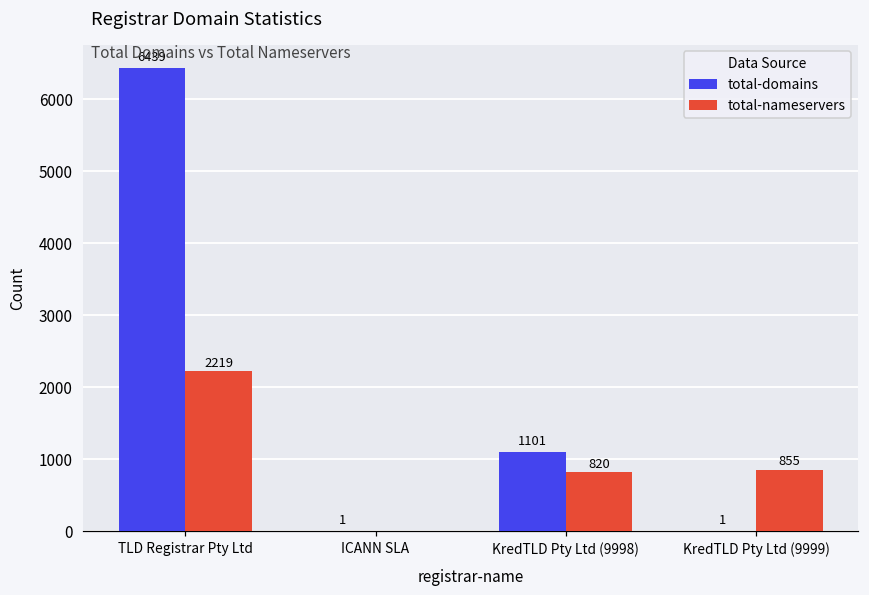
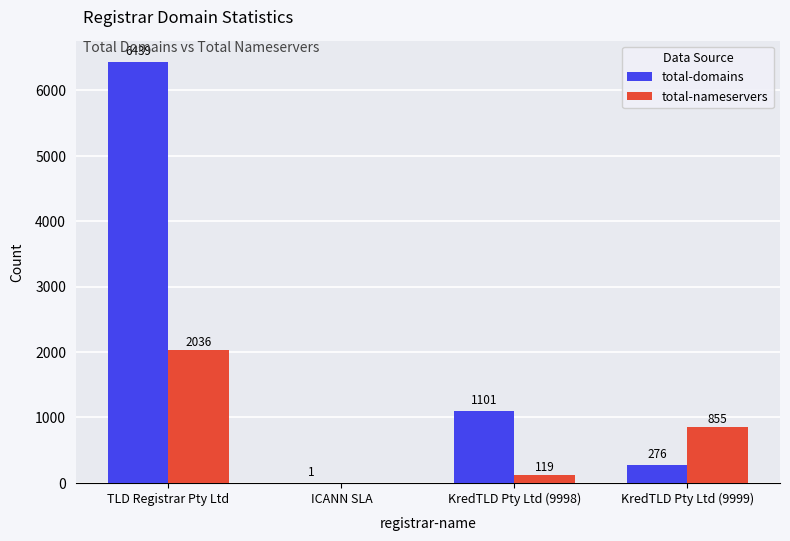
  {
    "total-domains": {
      "ICANN SLA": 1,
      "KredTLD Pty Ltd (9998)": 1101,
-     "KredTLD Pty Ltd (9999)": 1
+     "KredTLD Pty Ltd (9999)": 276
    },
    "total-nameservers": {
-     "TLD Registrar Pty Ltd": 2219,
-     "KredTLD Pty Ltd (9998)": 820,
+     "TLD Registrar Pty Ltd": 2036,
+     "KredTLD Pty Ltd (9998)": 119,
      "KredTLD Pty Ltd (9999)": 855
    }
  }
